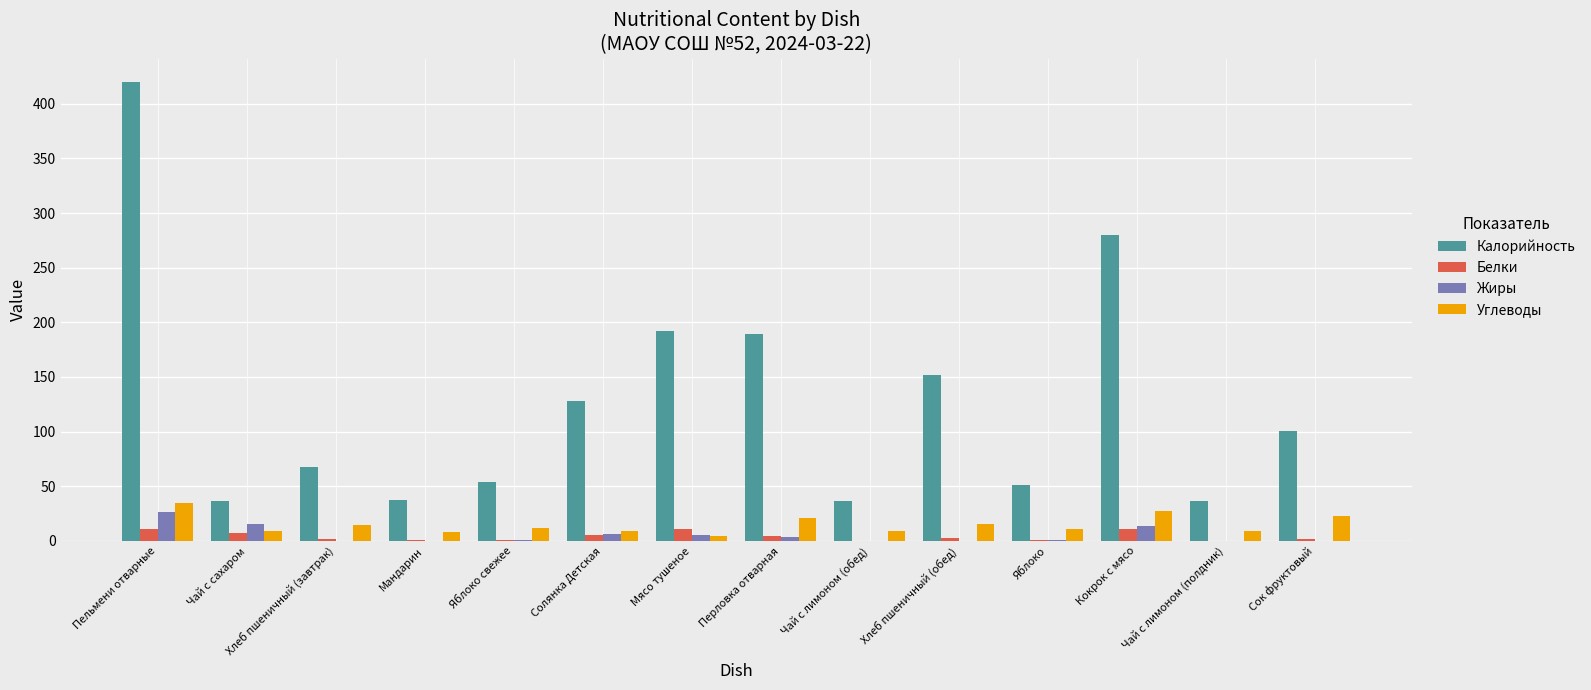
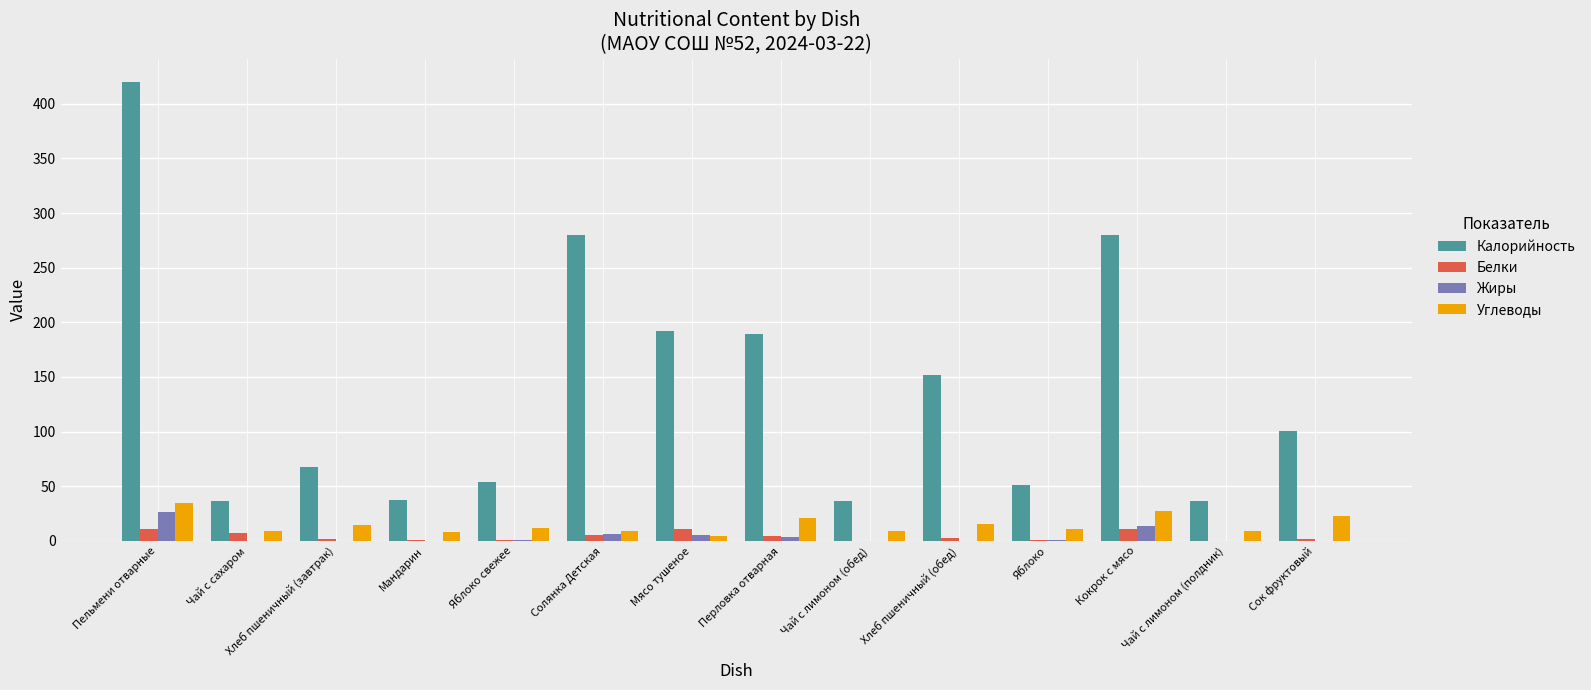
  {
    "Калорийность": {
      "Пельмени отварные": 420,
      "Чай с сахаром": 36,
      "Хлеб пшеничный (завтрак)": 68,
      "Мандарин": 37,
      "Яблоко свежее": 54,
-     "Солянка Детская": 128,
+     "Солянка Детская": 280,
      "Мясо тушеное": 192,
      "Перловка отварная": 190,
      "Чай с лимоном (обед)": 37,
      "Хлеб пшеничный (обед)": 152,
      "Яблоко": 51,
      "Кокрок с мясо": 280,
      "Чай с лимоном (полдник)": 37,
      "Сок фруктовый": 100
    },
    "Белки": {
      "Пельмени отварные": 11,
      "Чай с сахаром": 7,
      "Солянка Детская": 6,
      "Мясо тушеное": 11,
      "Перловка отварная": 4,
      "Чай с лимоном (обед)": 0,
      "Кокрок с мясо": 11,
      "Чай с лимоном (полдник)": 0
    },
    "Жиры": {
      "Пельмени отварные": 26,
-     "Чай с сахаром": 15,
+     "Чай с сахаром": 0,
      "Солянка Детская": 7,
      "Мясо тушеное": 5,
      "Перловка отварная": 4,
      "Чай с лимоном (обед)": 0,
      "Кокрок с мясо": 14,
      "Чай с лимоном (полдник)": 0
    },
    "Углеводы": {
      "Пельмени отварные": 35,
      "Чай с сахаром": 9,
      "Хлеб пшеничный (завтрак)": 14,
      "Мандарин": 8,
      "Яблоко свежее": 12,
      "Солянка Детская": 9,
      "Мясо тушеное": 4,
      "Перловка отварная": 21,
      "Чай с лимоном (обед)": 9,
      "Хлеб пшеничный (обед)": 15,
      "Яблоко": 11,
      "Кокрок с мясо": 28,
      "Чай с лимоном (полдник)": 9,
      "Сок фруктовый": 23
    }
  }
